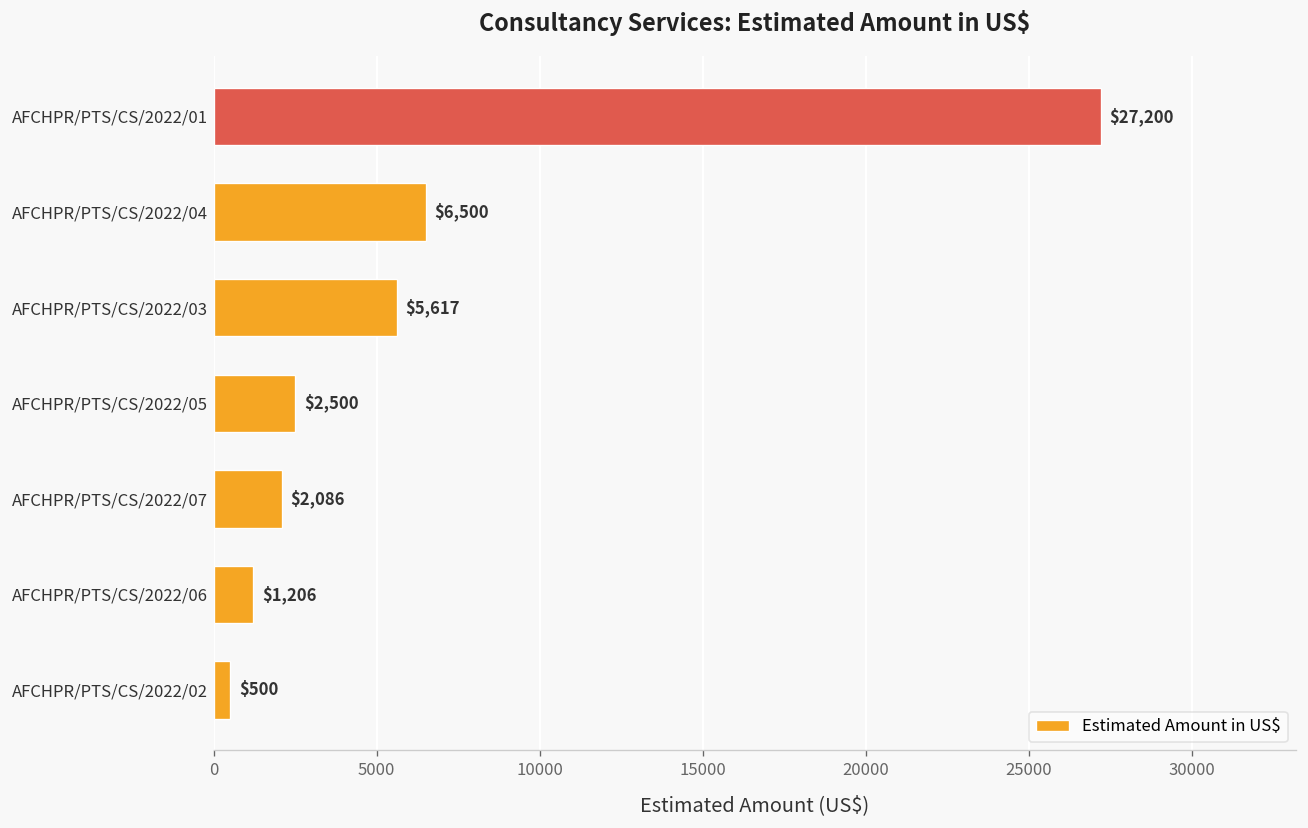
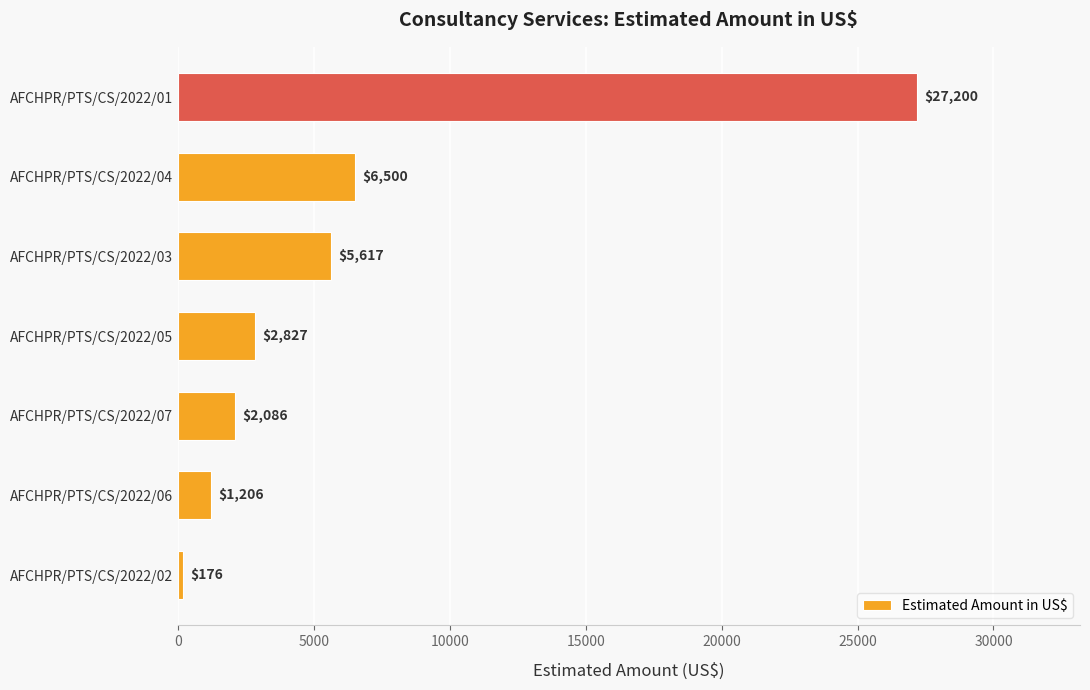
  {
    "AFCHPR/PTS/CS/2022/01": "$27,200",
    "AFCHPR/PTS/CS/2022/04": "$6,500",
    "AFCHPR/PTS/CS/2022/03": "$5,617",
-   "AFCHPR/PTS/CS/2022/05": "$2,500",
+   "AFCHPR/PTS/CS/2022/05": "$2,827",
    "AFCHPR/PTS/CS/2022/07": "$2,086",
    "AFCHPR/PTS/CS/2022/06": "$1,206",
-   "AFCHPR/PTS/CS/2022/02": "$500"
+   "AFCHPR/PTS/CS/2022/02": "$176"
  }
